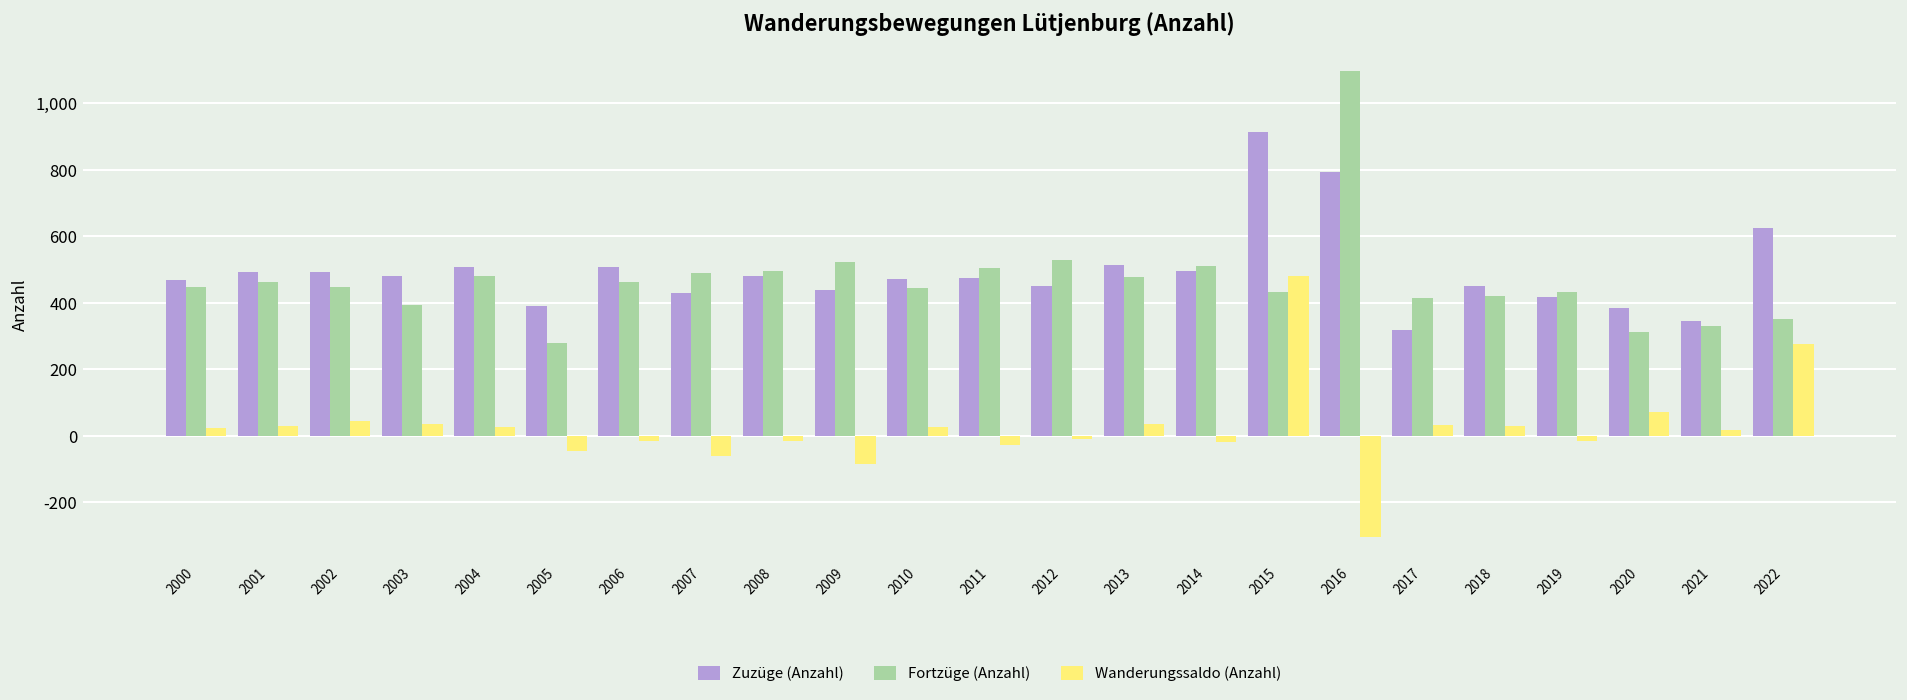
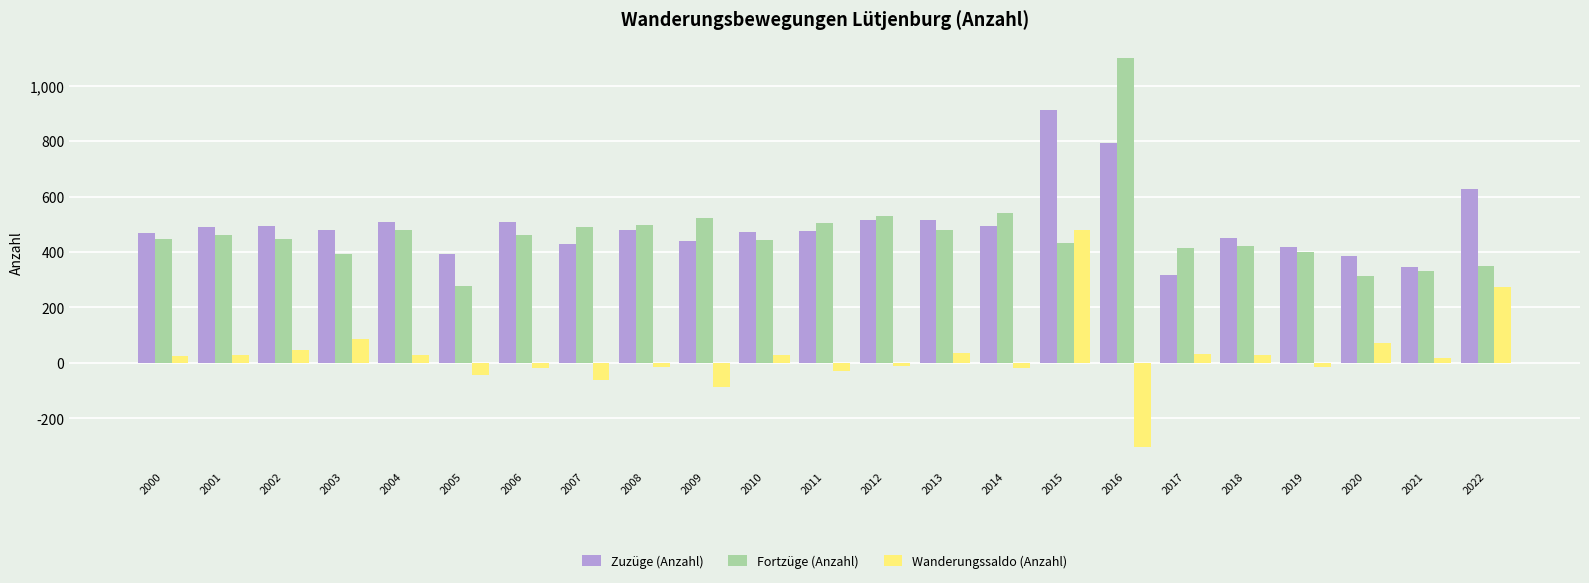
  {
    "Zuzüge (Anzahl)": {
      "2000": "470",
      "2001": "490",
      "2002": "490",
      "2003": "480",
      "2004": "510",
      "2005": "390",
      "2006": "510",
      "2007": "430",
      "2008": "480",
      "2009": "440",
      "2010": "470",
      "2011": "480",
-     "2012": "450",
+     "2012": "520",
      "2013": "510",
      "2014": "490",
      "2015": "910",
      "2016": "790",
      "2017": "320",
      "2018": "450",
      "2019": "420",
      "2020": "390",
      "2021": "350",
      "2022": "630"
    },
    "Fortzüge (Anzahl)": {
      "2000": "450",
      "2001": "460",
      "2002": "450",
      "2003": "390",
      "2004": "480",
      "2005": "280",
      "2006": "460",
      "2007": "490",
      "2008": "500",
      "2009": "520",
      "2010": "440",
      "2011": "500",
      "2012": "530",
      "2013": "480",
-     "2014": "510",
+     "2014": "540",
      "2015": "430",
      "2016": "1,100",
      "2017": "420",
      "2018": "420",
-     "2019": "430",
+     "2019": "400",
      "2020": "310",
      "2021": "330",
      "2022": "350"
    },
    "Wanderungssaldo (Anzahl)": {
      "2000": "20",
      "2001": "30",
      "2002": "50",
-     "2003": "30",
+     "2003": "90",
      "2004": "30",
      "2005": "-50",
      "2006": "-20",
      "2007": "-60",
      "2008": "-20",
      "2009": "-90",
      "2010": "30",
      "2011": "-30",
      "2012": "-10",
      "2013": "40",
      "2014": "-20",
      "2015": "480",
      "2016": "-300",
      "2017": "30",
      "2018": "30",
      "2019": "-20",
      "2020": "70",
      "2021": "20",
      "2022": "280"
    }
  }
